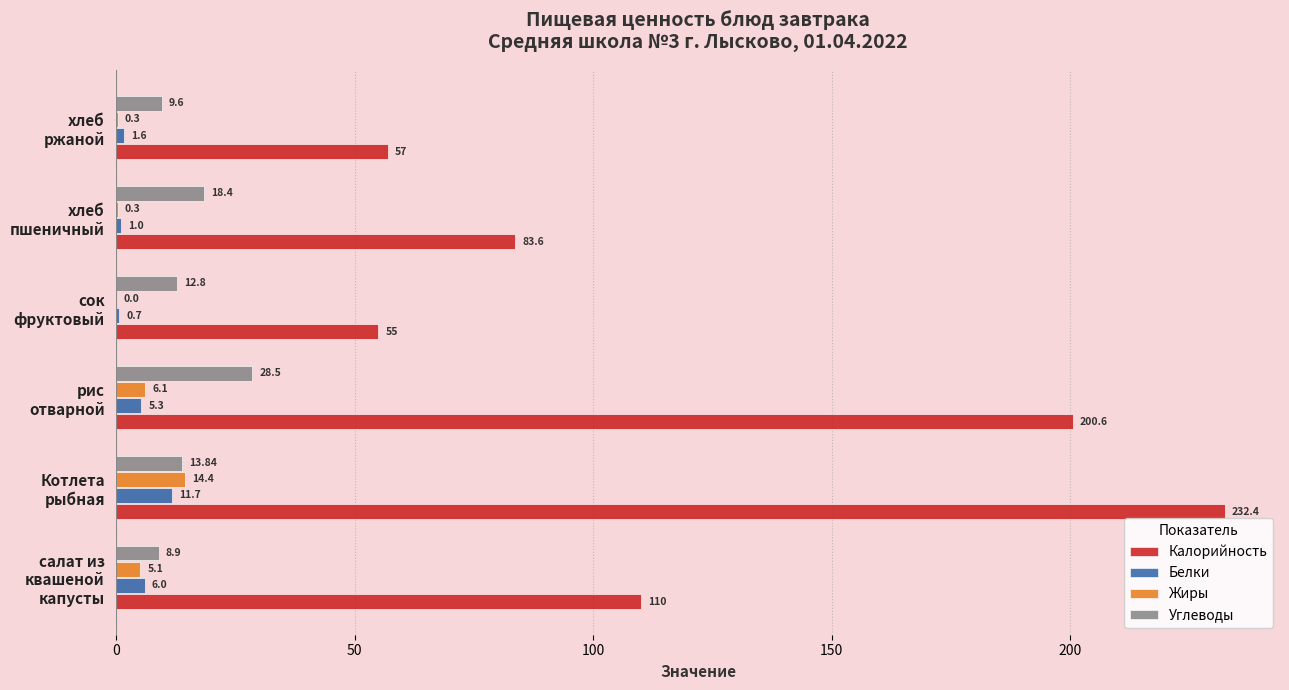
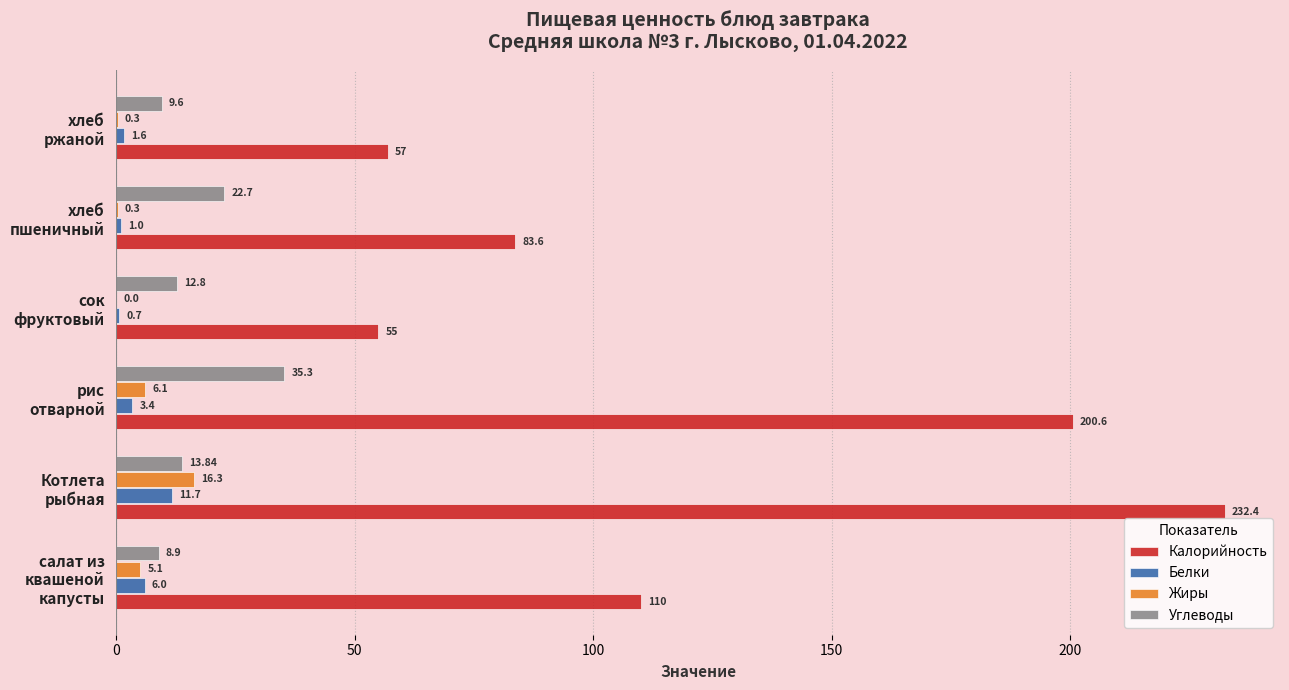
  {
    "Калорийность": {
      "хлеб ржаной": 57,
      "хлеб пшеничный": 83.6,
      "сок фруктовый": 55,
      "рис отварной": 200.6,
      "Котлета рыбная": 232.4,
      "салат из квашеной капусты": 110
    },
    "Белки": {
      "хлеб ржаной": 1.6,
      "хлеб пшеничный": 1.0,
      "сок фруктовый": 0.7,
-     "рис отварной": 5.3,
+     "рис отварной": 3.4,
      "Котлета рыбная": 11.7,
      "салат из квашеной капусты": 6.0
    },
    "Жиры": {
      "хлеб ржаной": 0.3,
      "хлеб пшеничный": 0.3,
      "сок фруктовый": 0.0,
      "рис отварной": 6.1,
-     "Котлета рыбная": 14.4,
+     "Котлета рыбная": 16.3,
      "салат из квашеной капусты": 5.1
    },
    "Углеводы": {
      "хлеб ржаной": 9.6,
-     "хлеб пшеничный": 18.4,
+     "хлеб пшеничный": 22.7,
      "сок фруктовый": 12.8,
-     "рис отварной": 28.5,
+     "рис отварной": 35.3,
      "Котлета рыбная": 13.84,
      "салат из квашеной капусты": 8.9
    }
  }
